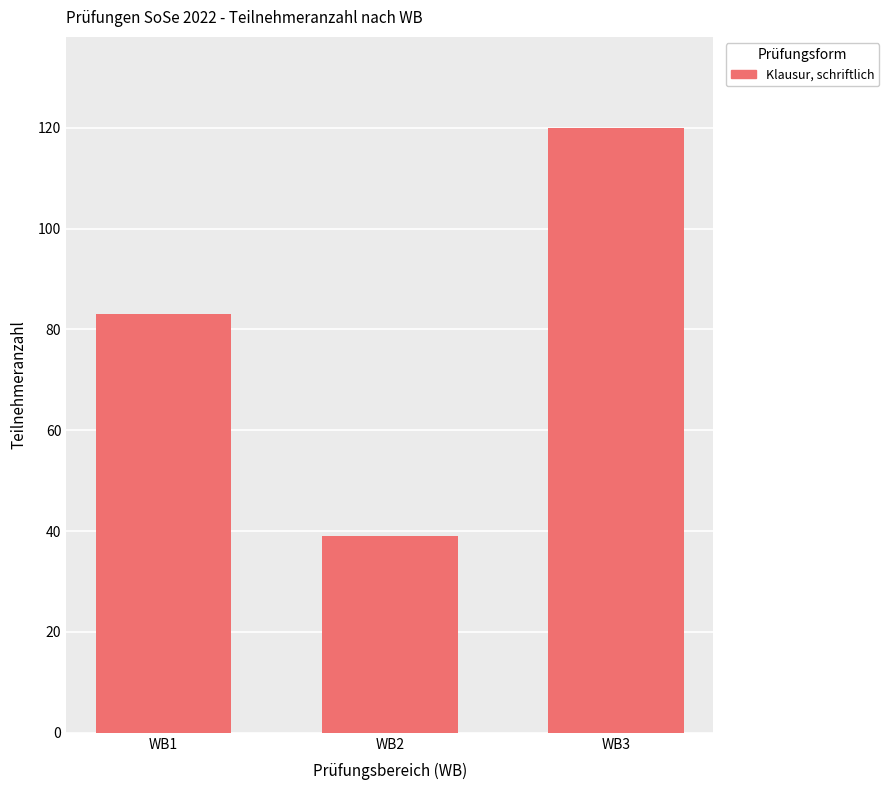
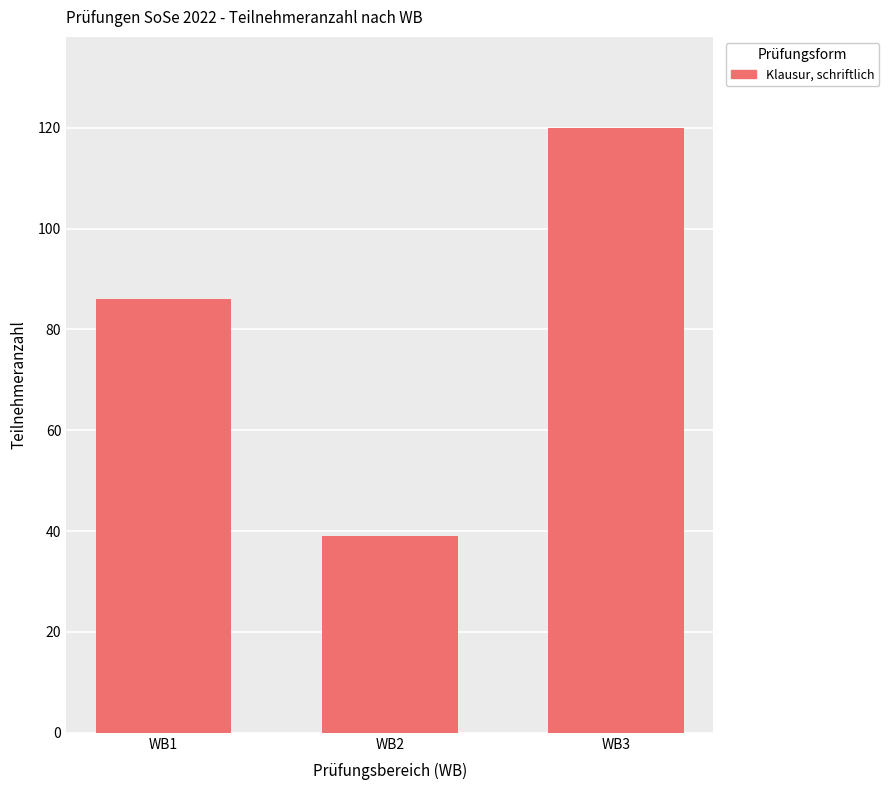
  {
-   "WB1": 83,
+   "WB1": 86,
    "WB2": 39,
    "WB3": 120
  }
